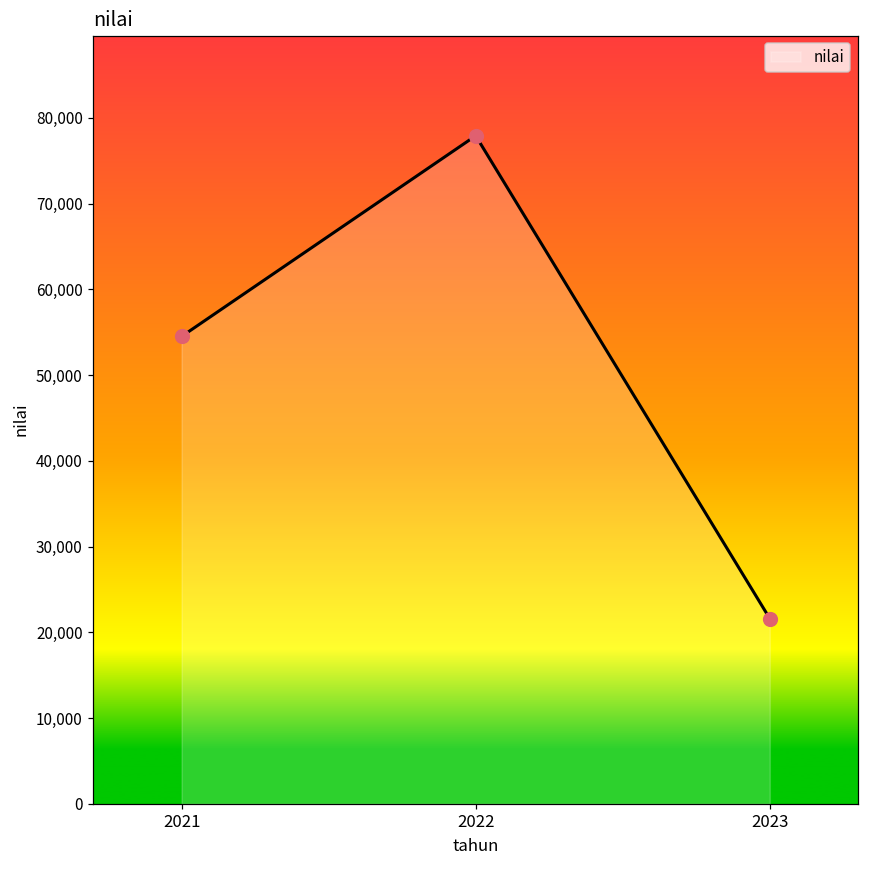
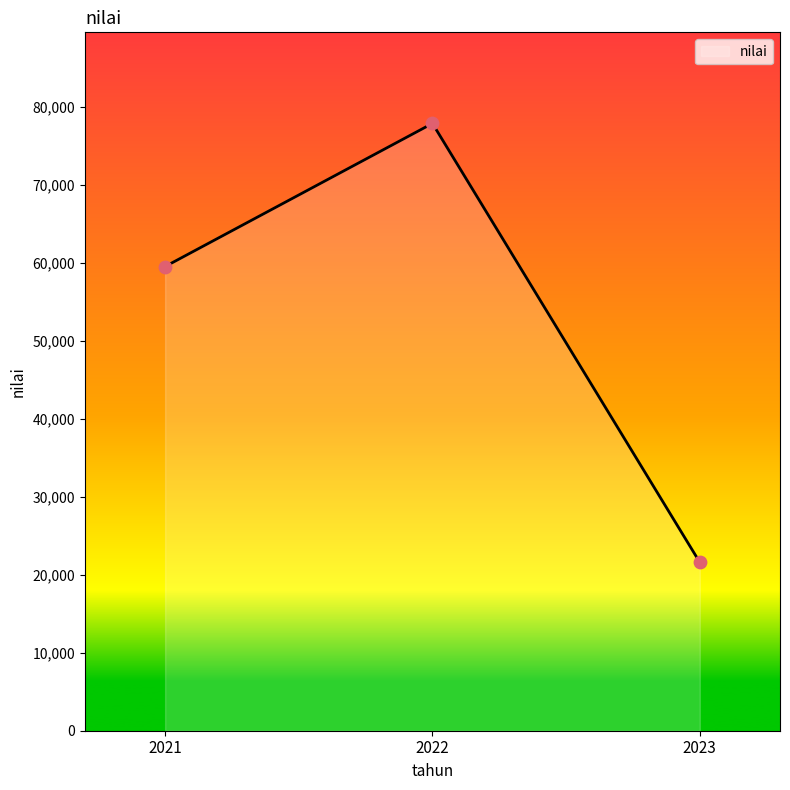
  {
-   "2021": "55,000",
+   "2021": "60,000",
    "2022": "78,000",
    "2023": "22,000"
  }
